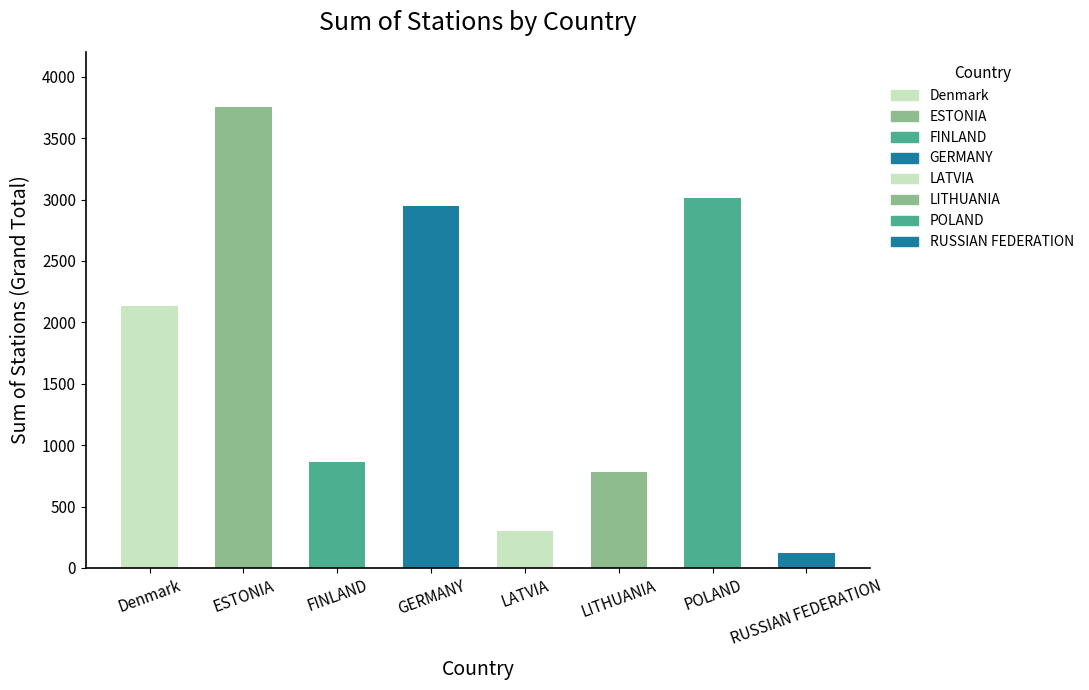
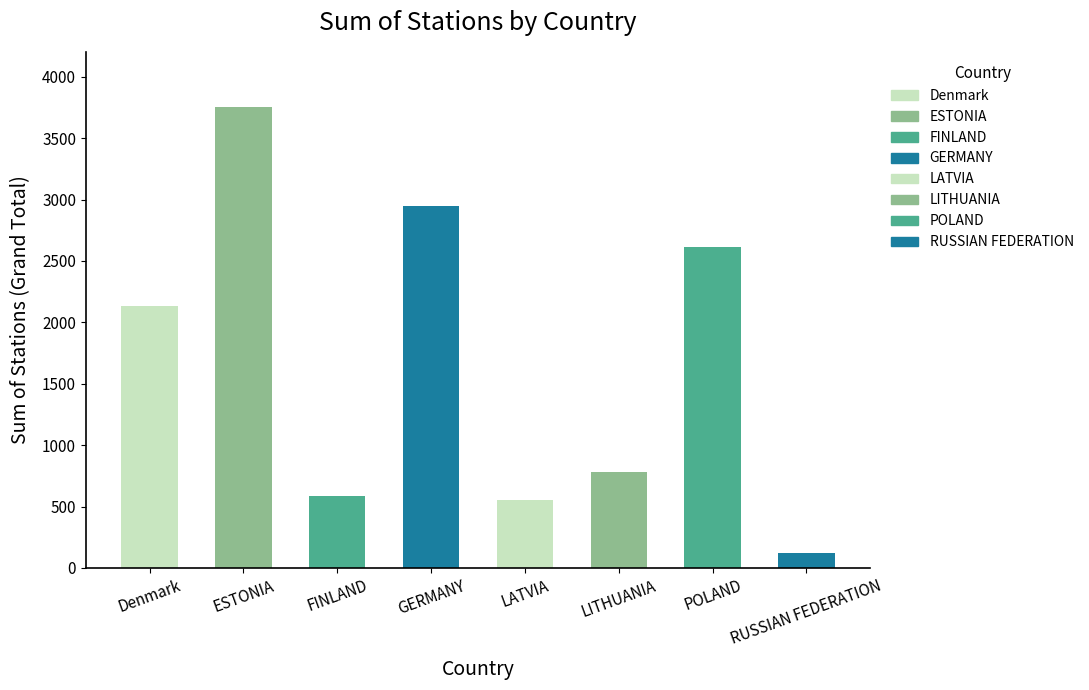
  {
    "Denmark": 2140,
    "ESTONIA": 3750,
-   "FINLAND": 860,
+   "FINLAND": 590,
    "GERMANY": 2940,
-   "LATVIA": 300,
+   "LATVIA": 550,
    "LITHUANIA": 780,
-   "POLAND": 3020,
+   "POLAND": 2610,
    "RUSSIAN FEDERATION": 120
  }
